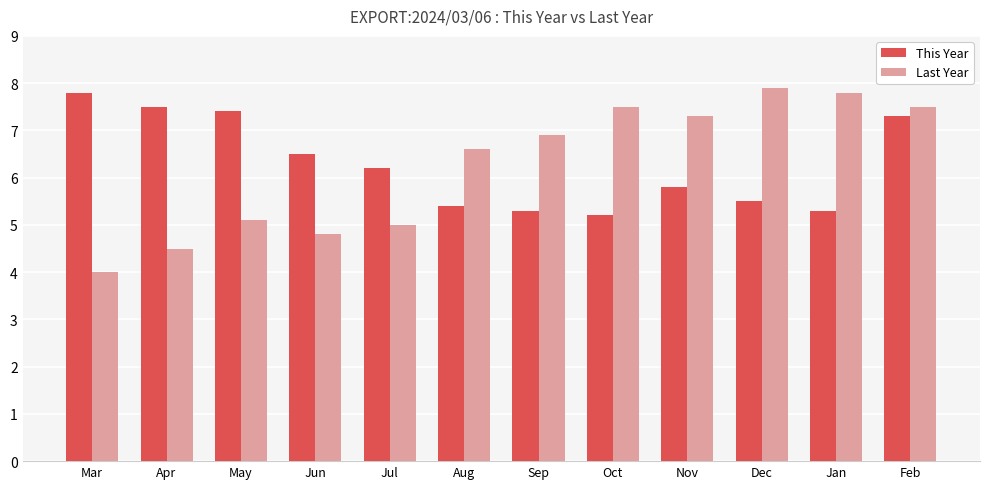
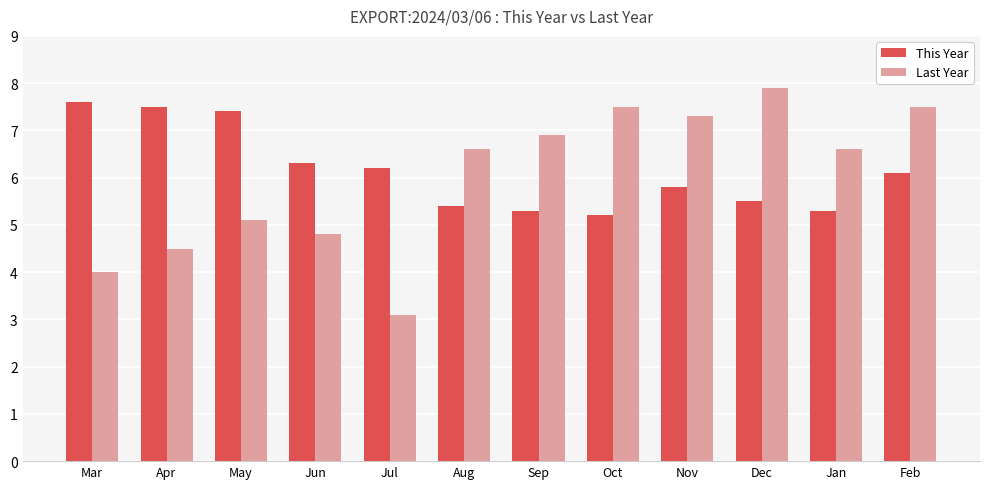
  {
    "This Year": {
-     "Mar": 7.8,
+     "Mar": 7.6,
      "Apr": 7.5,
      "May": 7.4,
-     "Jun": 6.5,
+     "Jun": 6.3,
      "Jul": 6.2,
      "Aug": 5.4,
      "Sep": 5.3,
      "Oct": 5.2,
      "Nov": 5.8,
      "Dec": 5.5,
      "Jan": 5.3,
-     "Feb": 7.3
+     "Feb": 6.1
    },
    "Last Year": {
      "Mar": 4.0,
      "Apr": 4.5,
      "May": 5.1,
      "Jun": 4.8,
-     "Jul": 5.0,
+     "Jul": 3.1,
      "Aug": 6.6,
      "Sep": 6.9,
      "Oct": 7.5,
      "Nov": 7.3,
      "Dec": 7.9,
-     "Jan": 7.8,
+     "Jan": 6.6,
      "Feb": 7.5
    }
  }
